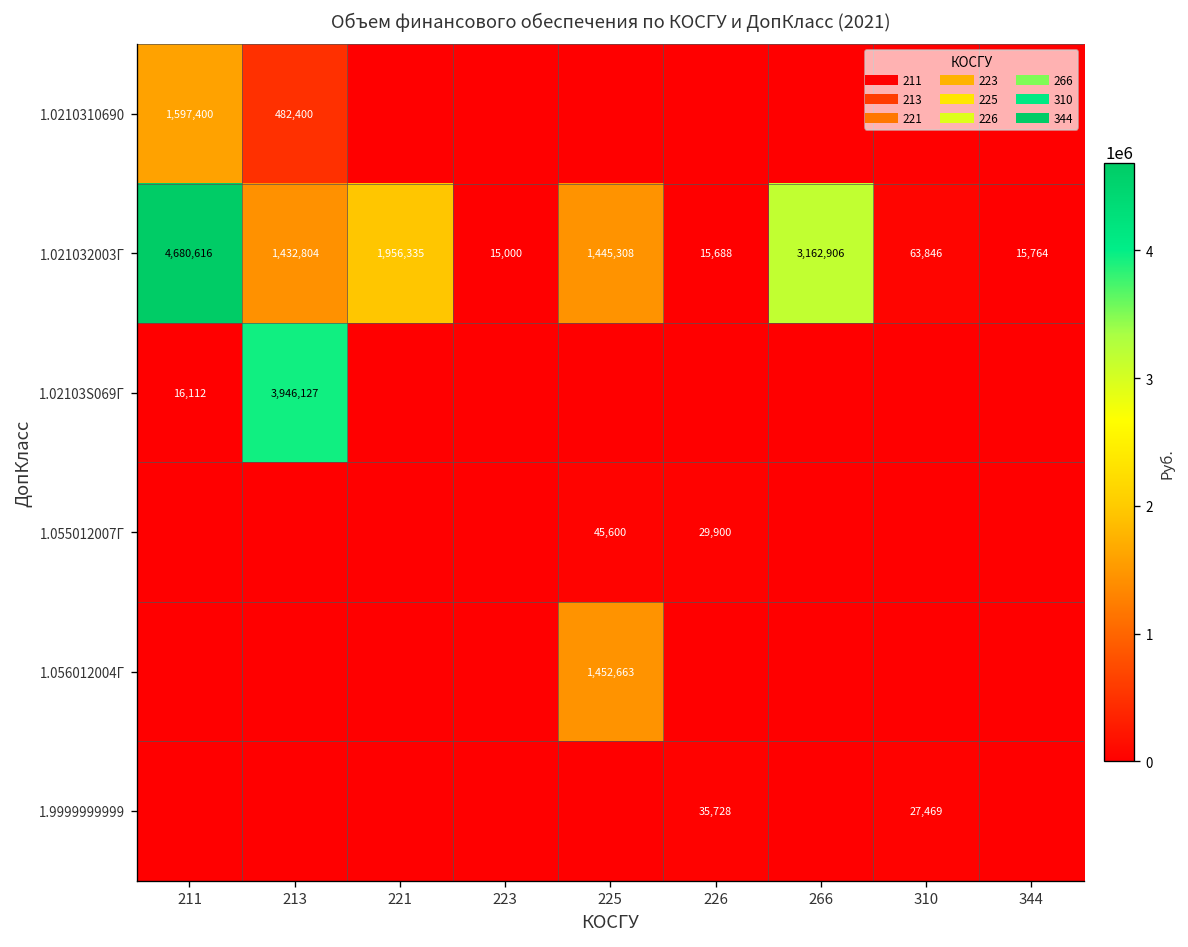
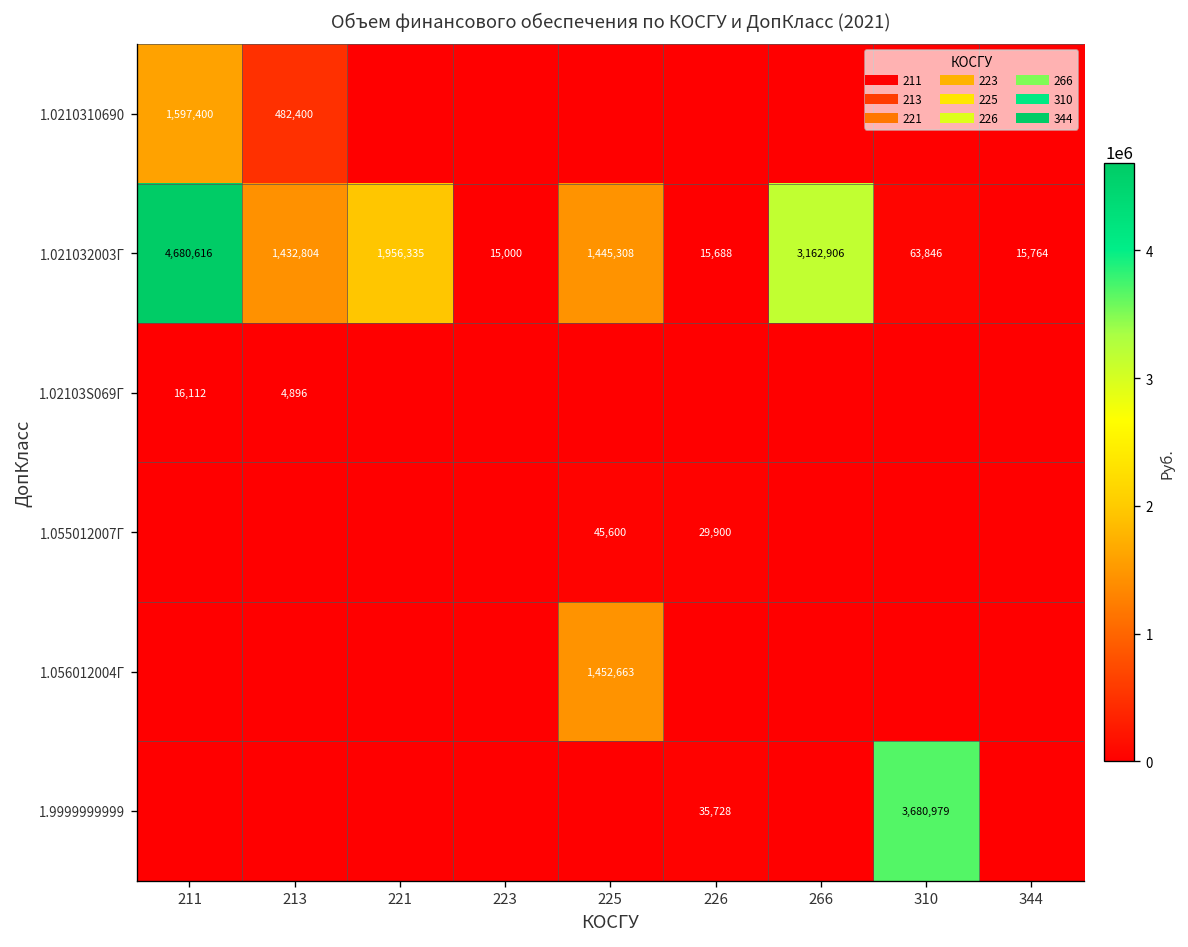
  {
    "1.0210310690": {
      "211": "1,597,400",
      "213": "482,400"
    },
    "1.021032003Г": {
      "211": "4,680,616",
      "213": "1,432,804",
      "221": "1,956,335",
      "223": "15,000",
      "225": "1,445,308",
      "226": "15,688",
      "266": "3,162,906",
      "310": "63,846",
      "344": "15,764"
    },
    "1.02103S069Г": {
      "211": "16,112",
-     "213": "3,946,127"
+     "213": "4,896"
    },
    "1.055012007Г": {
      "225": "45,600",
      "226": "29,900"
    },
    "1.056012004Г": {
      "225": "1,452,663"
    },
    "1.9999999999": {
      "226": "35,728",
-     "310": "27,469"
+     "310": "3,680,979"
    }
  }
